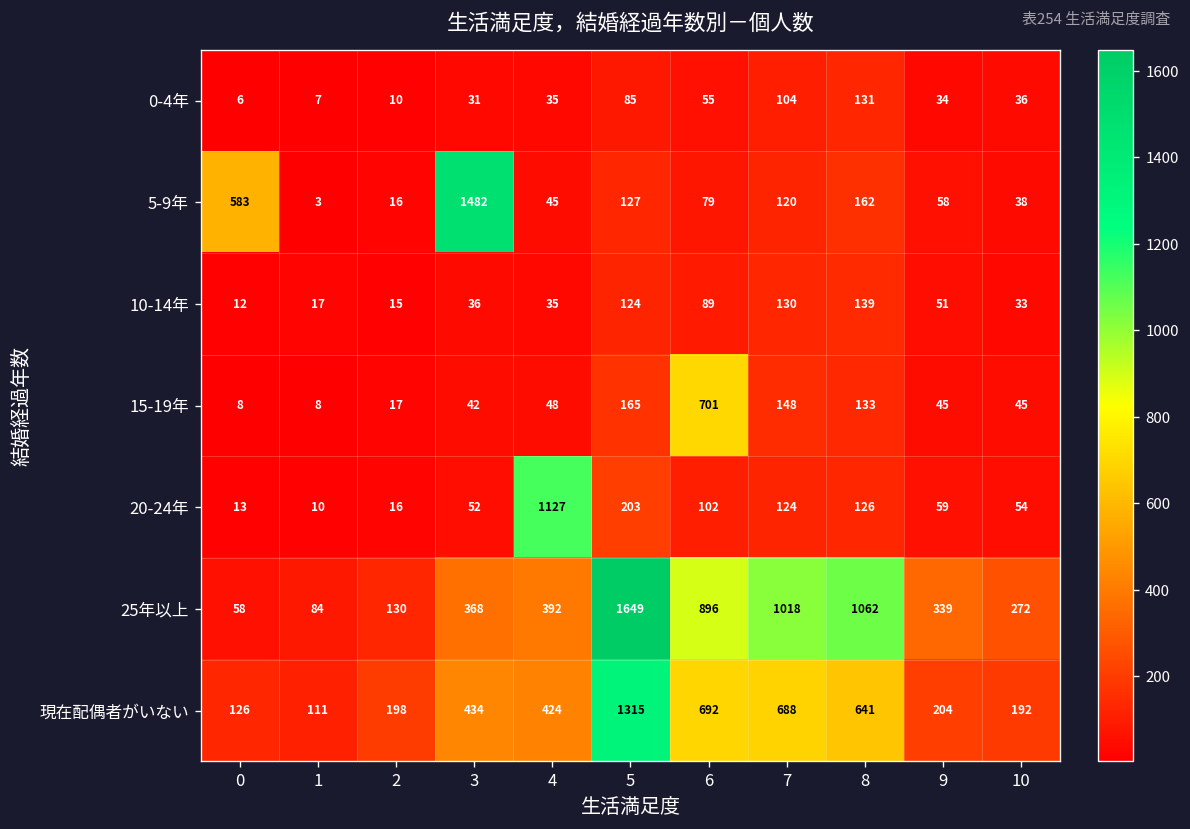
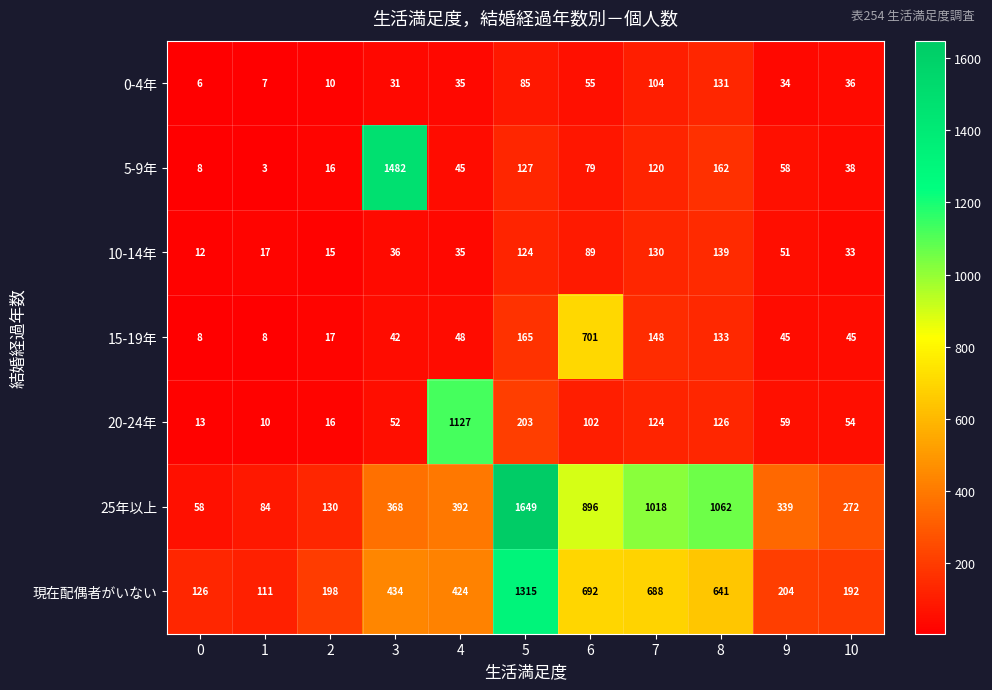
  {
    "0-4年": {
      "0": 6,
      "1": 7,
      "2": 10,
      "3": 31,
      "4": 35,
      "5": 85,
      "6": 55,
      "7": 104,
      "8": 131,
      "9": 34,
      "10": 36
    },
    "5-9年": {
-     "0": 583,
+     "0": 8,
      "1": 3,
      "2": 16,
      "3": 1482,
      "4": 45,
      "5": 127,
      "6": 79,
      "7": 120,
      "8": 162,
      "9": 58,
      "10": 38
    },
    "10-14年": {
      "0": 12,
      "1": 17,
      "2": 15,
      "3": 36,
      "4": 35,
      "5": 124,
      "6": 89,
      "7": 130,
      "8": 139,
      "9": 51,
      "10": 33
    },
    "15-19年": {
      "0": 8,
      "1": 8,
      "2": 17,
      "3": 42,
      "4": 48,
      "5": 165,
      "6": 701,
      "7": 148,
      "8": 133,
      "9": 45,
      "10": 45
    },
    "20-24年": {
      "0": 13,
      "1": 10,
      "2": 16,
      "3": 52,
      "4": 1127,
      "5": 203,
      "6": 102,
      "7": 124,
      "8": 126,
      "9": 59,
      "10": 54
    },
    "25年以上": {
      "0": 58,
      "1": 84,
      "2": 130,
      "3": 368,
      "4": 392,
      "5": 1649,
      "6": 896,
      "7": 1018,
      "8": 1062,
      "9": 339,
      "10": 272
    },
    "現在配偶者がいない": {
      "0": 126,
      "1": 111,
      "2": 198,
      "3": 434,
      "4": 424,
      "5": 1315,
      "6": 692,
      "7": 688,
      "8": 641,
      "9": 204,
      "10": 192
    }
  }
